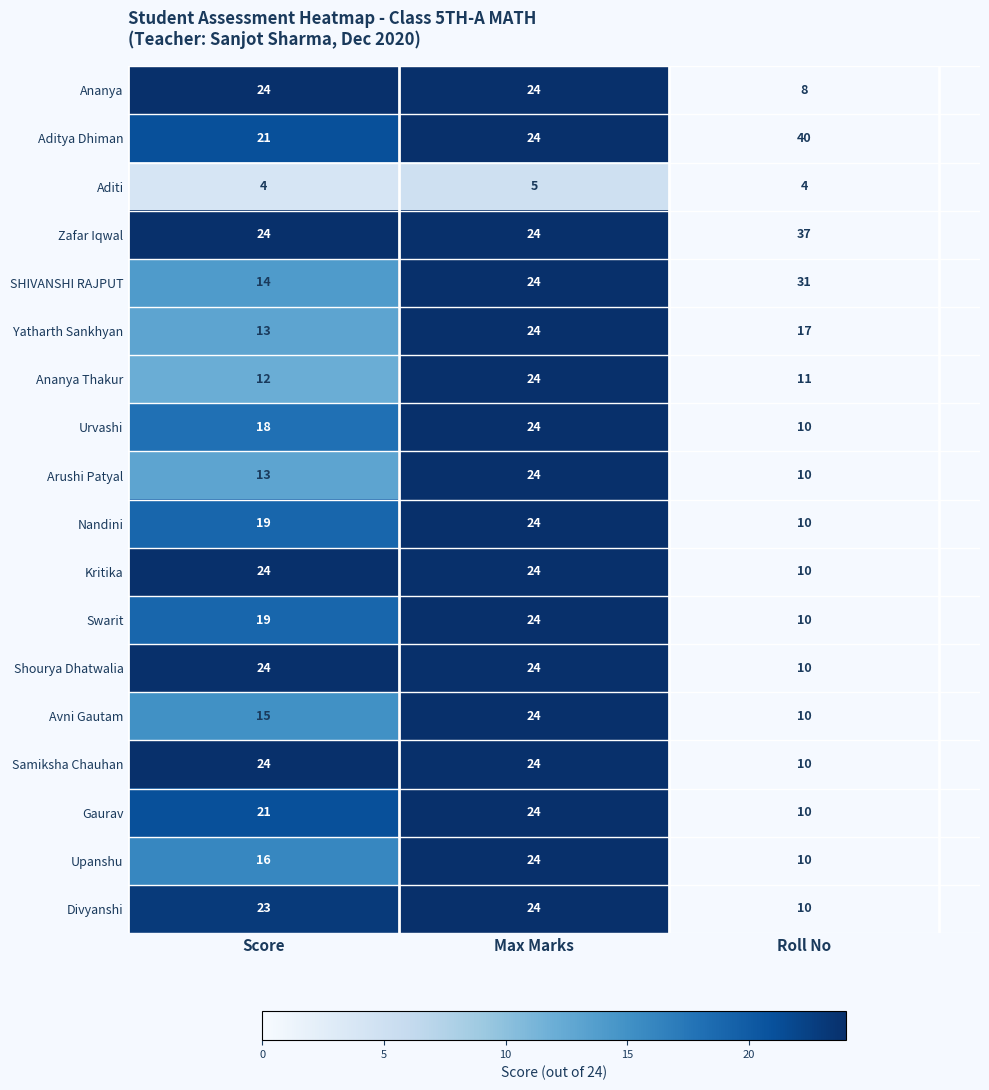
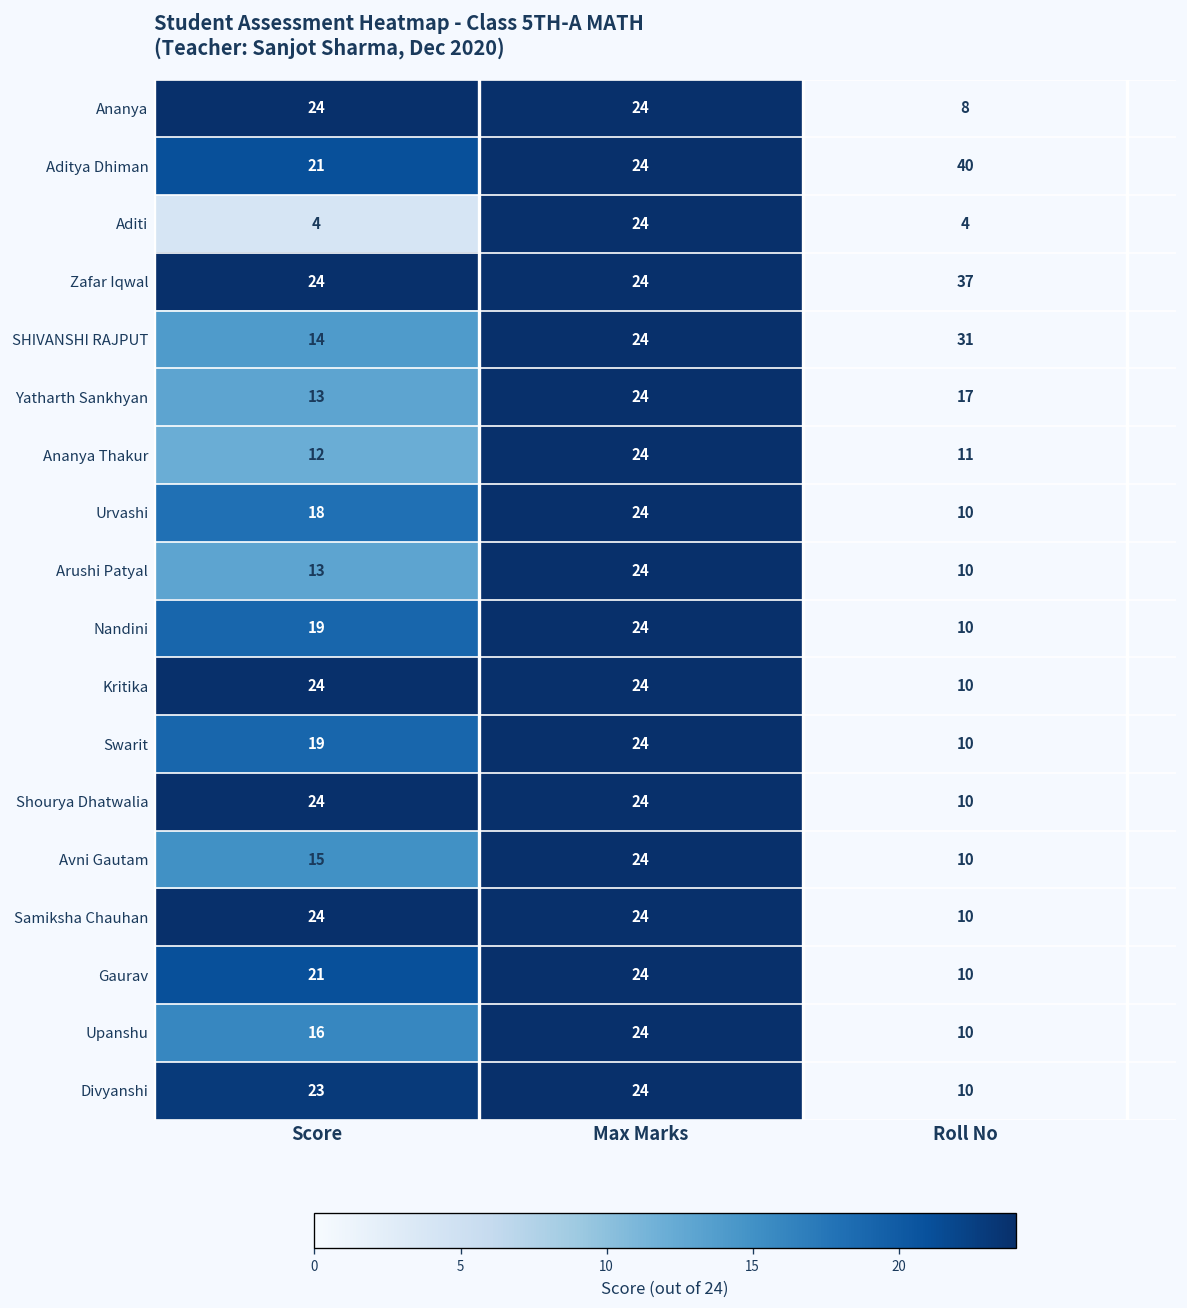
  {
    "Ananya": {
      "Score": 24,
      "Max Marks": 24
    },
    "Aditya Dhiman": {
      "Score": 21,
      "Max Marks": 24
    },
    "Aditi": {
      "Score": 4,
-     "Max Marks": 5
+     "Max Marks": 24
    },
    "Zafar Iqwal": {
      "Score": 24,
      "Max Marks": 24
    },
    "SHIVANSHI RAJPUT": {
      "Score": 14,
      "Max Marks": 24
    },
    "Yatharth Sankhyan": {
      "Score": 13,
      "Max Marks": 24
    },
    "Ananya Thakur": {
      "Score": 12,
      "Max Marks": 24
    },
    "Urvashi": {
      "Score": 18,
      "Max Marks": 24
    },
    "Arushi Patyal": {
      "Score": 13,
      "Max Marks": 24
    },
    "Nandini": {
      "Score": 19,
      "Max Marks": 24
    },
    "Kritika": {
      "Score": 24,
      "Max Marks": 24
    },
    "Swarit": {
      "Score": 19,
      "Max Marks": 24
    },
    "Shourya Dhatwalia": {
      "Score": 24,
      "Max Marks": 24
    },
    "Avni Gautam": {
      "Score": 15,
      "Max Marks": 24
    },
    "Samiksha Chauhan": {
      "Score": 24,
      "Max Marks": 24
    },
    "Gaurav": {
      "Score": 21,
      "Max Marks": 24
    },
    "Upanshu": {
      "Score": 16,
      "Max Marks": 24
    },
    "Divyanshi": {
      "Score": 23,
      "Max Marks": 24
    }
  }
